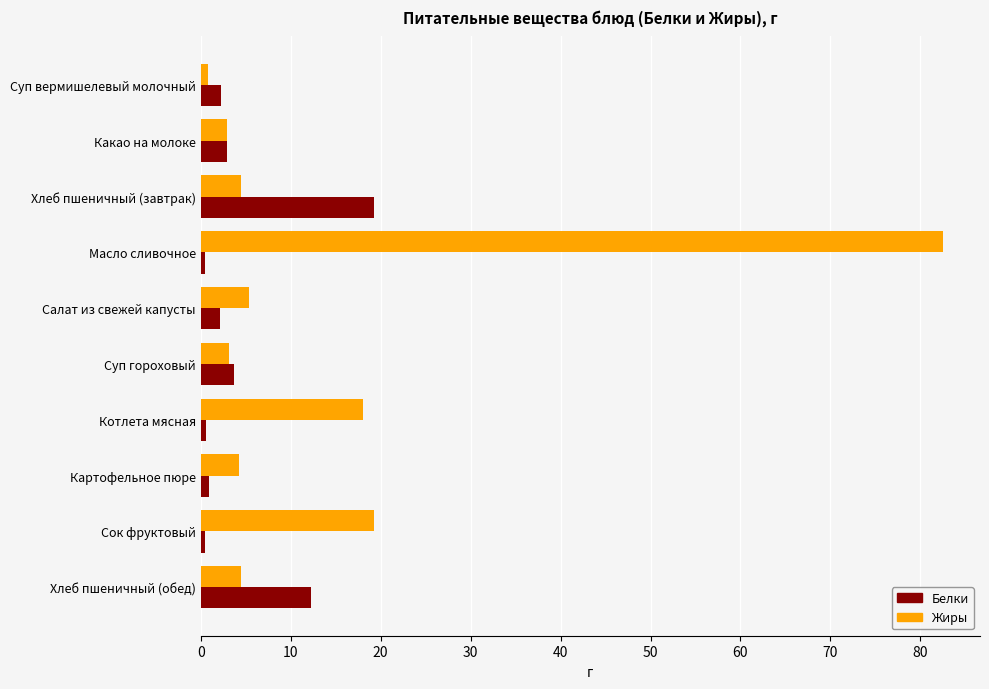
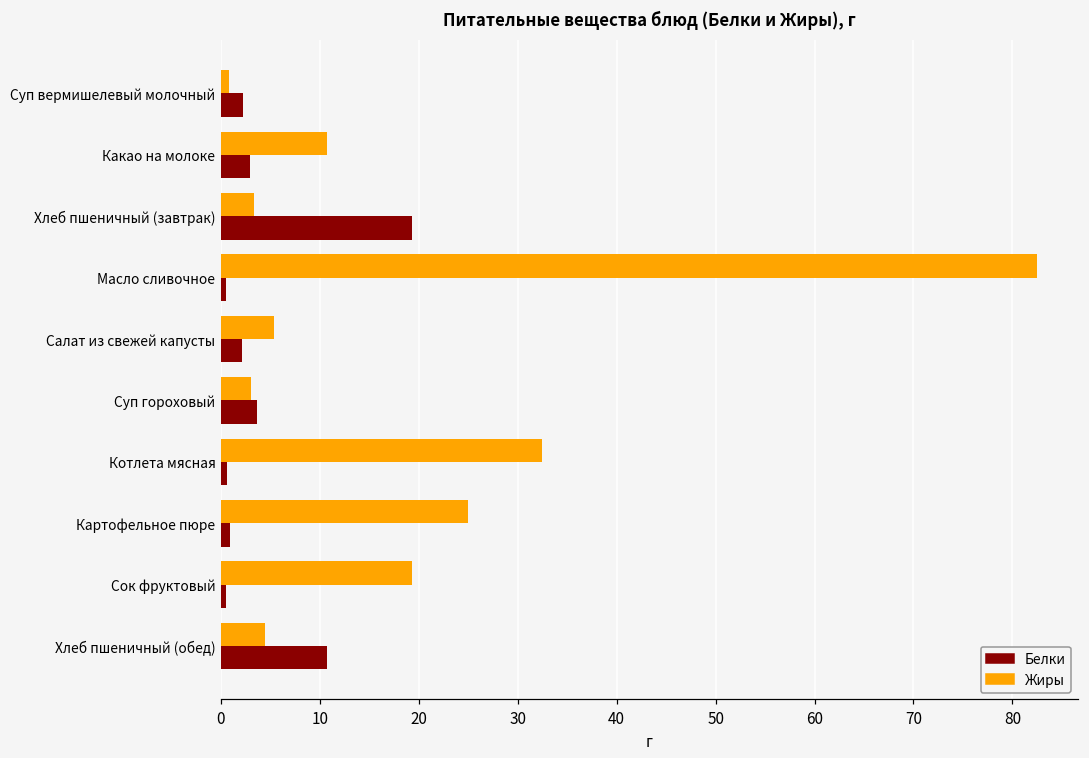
  {
    "Белки": {
      "Суп вермишелевый молочный": 2,
      "Какао на молоке": 3,
      "Хлеб пшеничный (завтрак)": 19,
      "Масло сливочное": 1,
      "Салат из свежей капусты": 2,
      "Суп гороховый": 4,
      "Котлета мясная": 1,
      "Картофельное пюре": 1,
      "Сок фруктовый": 1,
-     "Хлеб пшеничный (обед)": 12
+     "Хлеб пшеничный (обед)": 11
    },
    "Жиры": {
      "Суп вермишелевый молочный": 1,
-     "Какао на молоке": 3,
-     "Хлеб пшеничный (завтрак)": 5,
+     "Какао на молоке": 11,
+     "Хлеб пшеничный (завтрак)": 3,
      "Масло сливочное": 83,
      "Салат из свежей капусты": 5,
      "Суп гороховый": 3,
-     "Котлета мясная": 18,
-     "Картофельное пюре": 4,
+     "Котлета мясная": 33,
+     "Картофельное пюре": 25,
      "Сок фруктовый": 19,
      "Хлеб пшеничный (обед)": 5
    }
  }
